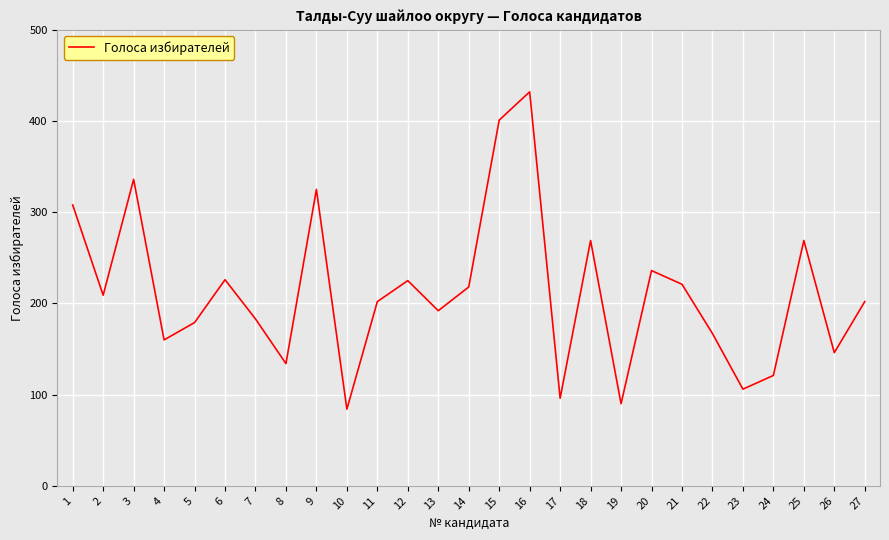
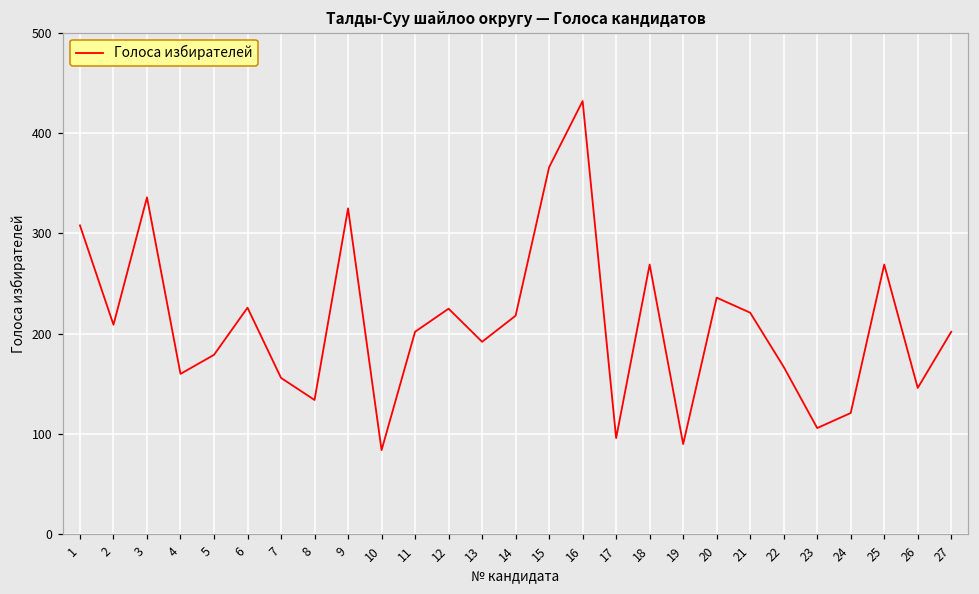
  {
    "1": 310,
    "2": 210,
    "3": 340,
    "4": 160,
    "5": 180,
    "6": 230,
-   "7": 180,
+   "7": 160,
    "8": 130,
    "9": 330,
    "10": 80,
    "11": 200,
    "12": 230,
    "13": 190,
    "14": 220,
-   "15": 400,
+   "15": 370,
    "16": 430,
    "17": 100,
    "18": 270,
    "19": 90,
    "20": 240,
    "21": 220,
    "22": 170,
    "23": 110,
    "24": 120,
    "25": 270,
    "26": 150,
    "27": 200
  }
